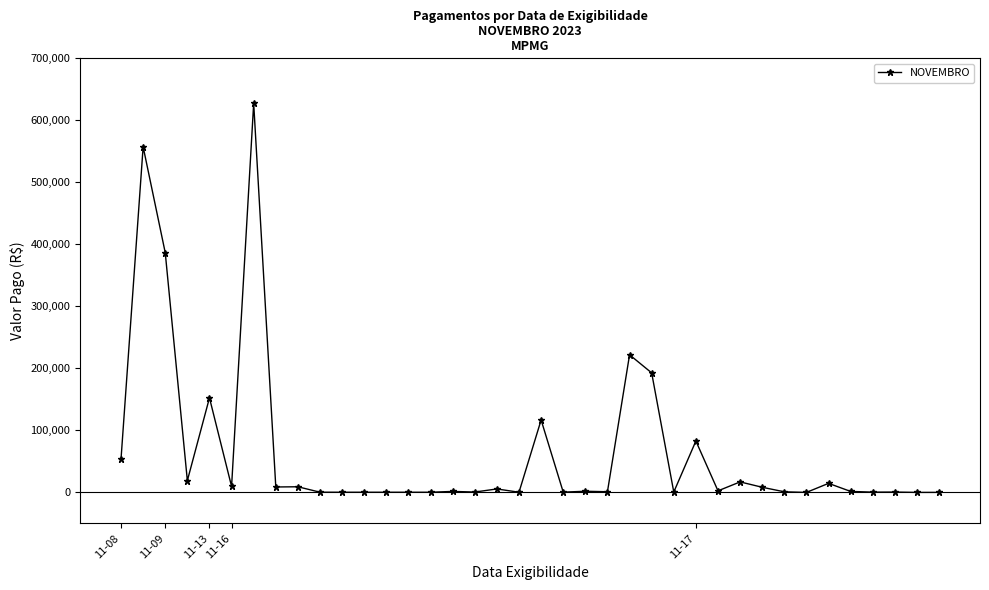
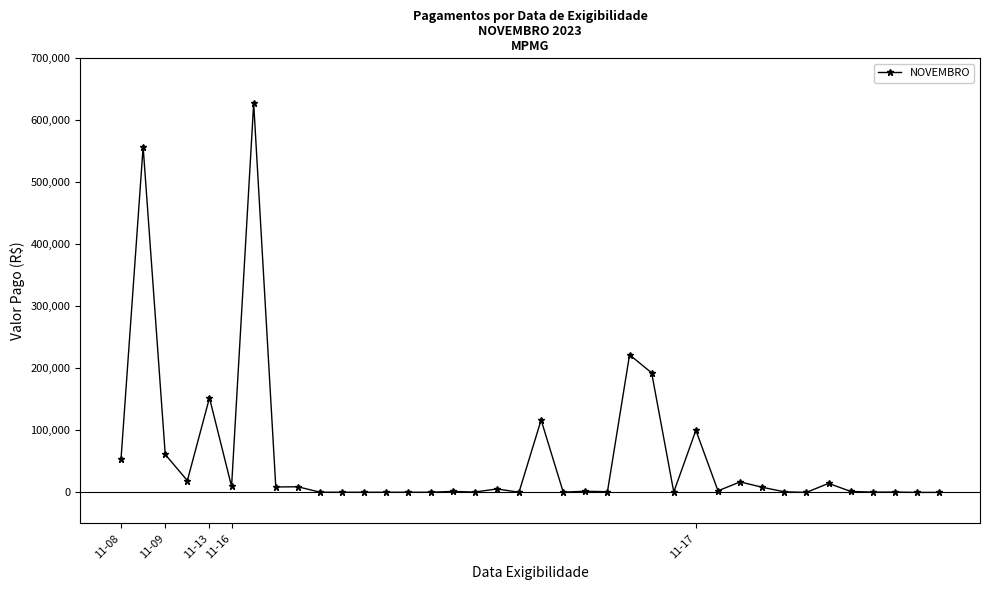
  {
    "11-08": "50,000",
-   "11-09": "390,000",
+   "11-09": "60,000",
    "11-13": "150,000",
    "11-16": "10,000",
-   "11-17": "80,000"
+   "11-17": "100,000"
  }
